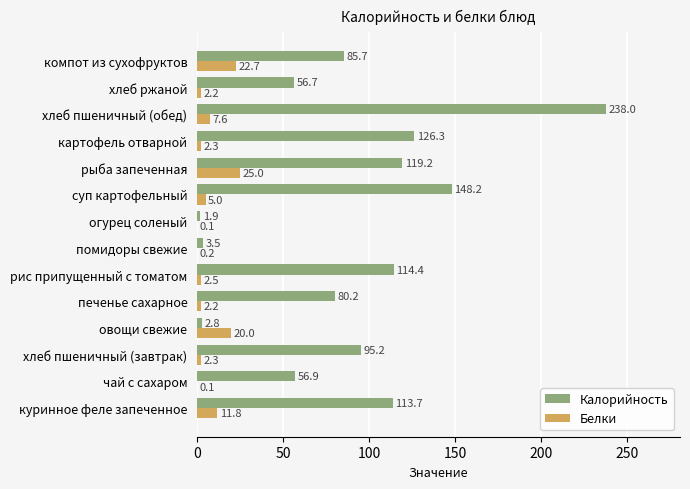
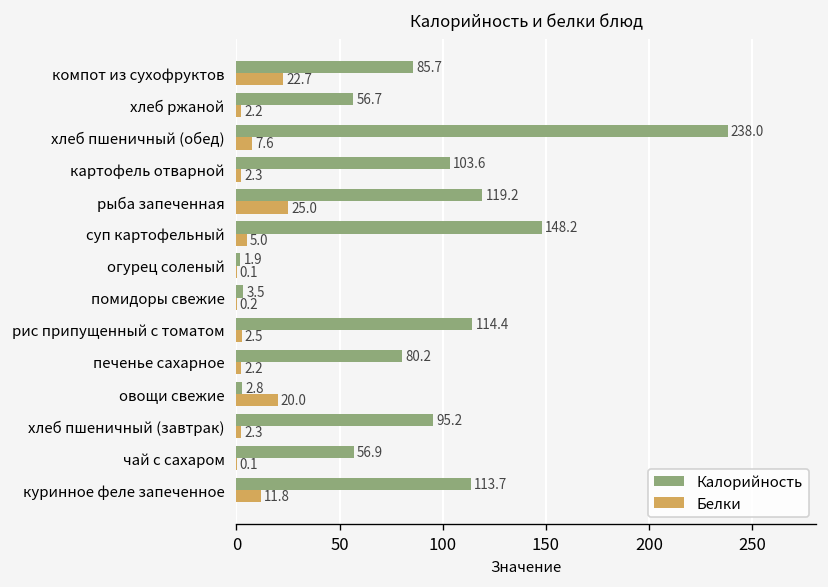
  {
    "Калорийность": {
      "компот из сухофруктов": 85.7,
      "хлеб ржаной": 56.7,
      "хлеб пшеничный (обед)": 238.0,
-     "картофель отварной": 126.3,
+     "картофель отварной": 103.6,
      "рыба запеченная": 119.2,
      "суп картофельный": 148.2,
      "огурец соленый": 1.9,
      "помидоры свежие": 3.5,
      "рис припущенный с томатом": 114.4,
      "печенье сахарное": 80.2,
      "овощи свежие": 2.8,
      "хлеб пшеничный (завтрак)": 95.2,
      "чай с сахаром": 56.9,
      "куринное феле запеченное": 113.7
    },
    "Белки": {
      "компот из сухофруктов": 22.7,
      "хлеб ржаной": 2.2,
      "хлеб пшеничный (обед)": 7.6,
      "картофель отварной": 2.3,
      "рыба запеченная": 25.0,
      "суп картофельный": 5.0,
      "огурец соленый": 0.1,
      "помидоры свежие": 0.2,
      "рис припущенный с томатом": 2.5,
      "печенье сахарное": 2.2,
      "овощи свежие": 20.0,
      "хлеб пшеничный (завтрак)": 2.3,
      "чай с сахаром": 0.1,
      "куринное феле запеченное": 11.8
    }
  }
